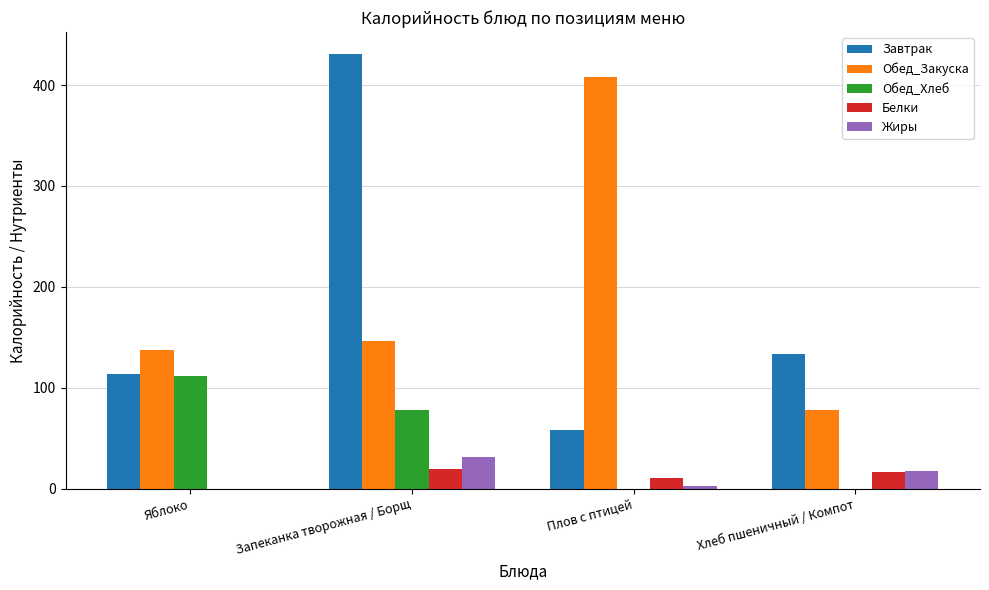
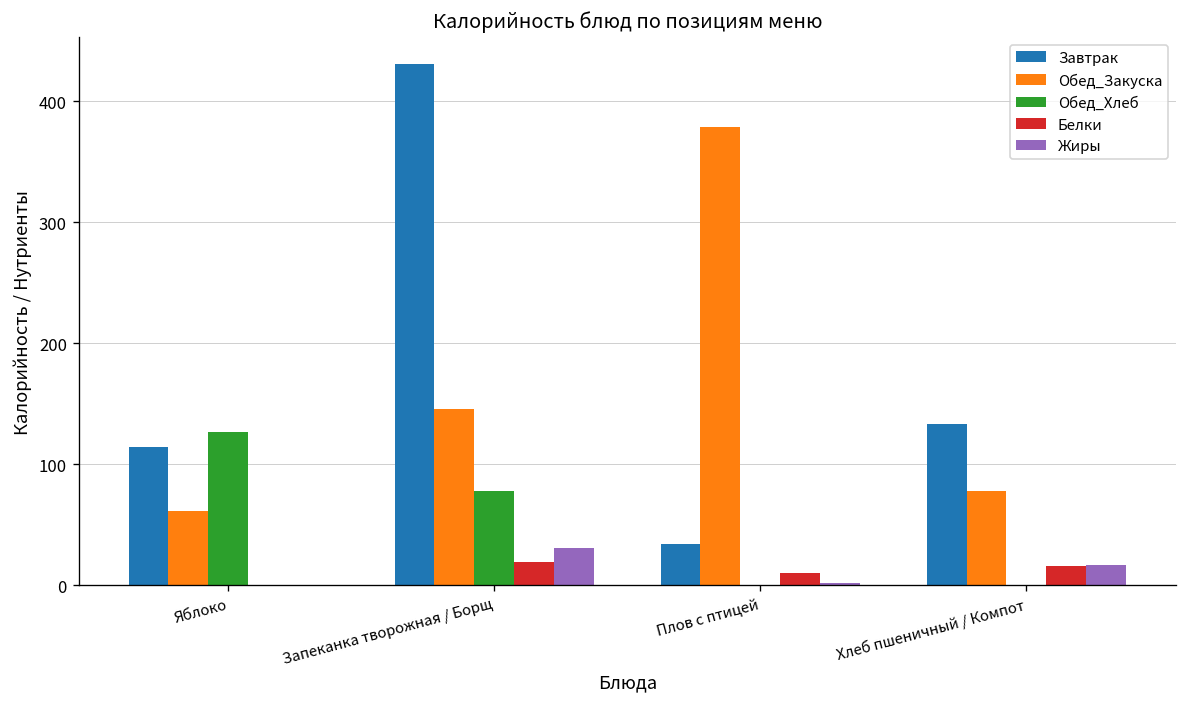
  {
    "Завтрак": {
      "Яблоко": 114,
      "Запеканка творожная / Борщ": 431,
-     "Плов с птицей": 58,
+     "Плов с птицей": 34,
      "Хлеб пшеничный / Компот": 133
    },
    "Обед_Закуска": {
-     "Яблоко": 137,
+     "Яблоко": 61,
      "Запеканка творожная / Борщ": 146,
-     "Плов с птицей": 408,
+     "Плов с птицей": 379,
      "Хлеб пшеничный / Компот": 78
    },
    "Обед_Хлеб": {
-     "Яблоко": 112,
+     "Яблоко": 127,
      "Запеканка творожная / Борщ": 78,
      "Плов с птицей": 0,
      "Хлеб пшеничный / Компот": 0
    },
    "Белки": {
      "Яблоко": 0,
      "Запеканка творожная / Борщ": 19,
      "Плов с птицей": 10,
      "Хлеб пшеничный / Компот": 16
    },
    "Жиры": {
      "Яблоко": 0,
      "Запеканка творожная / Борщ": 31,
      "Хлеб пшеничный / Компот": 17
    }
  }
